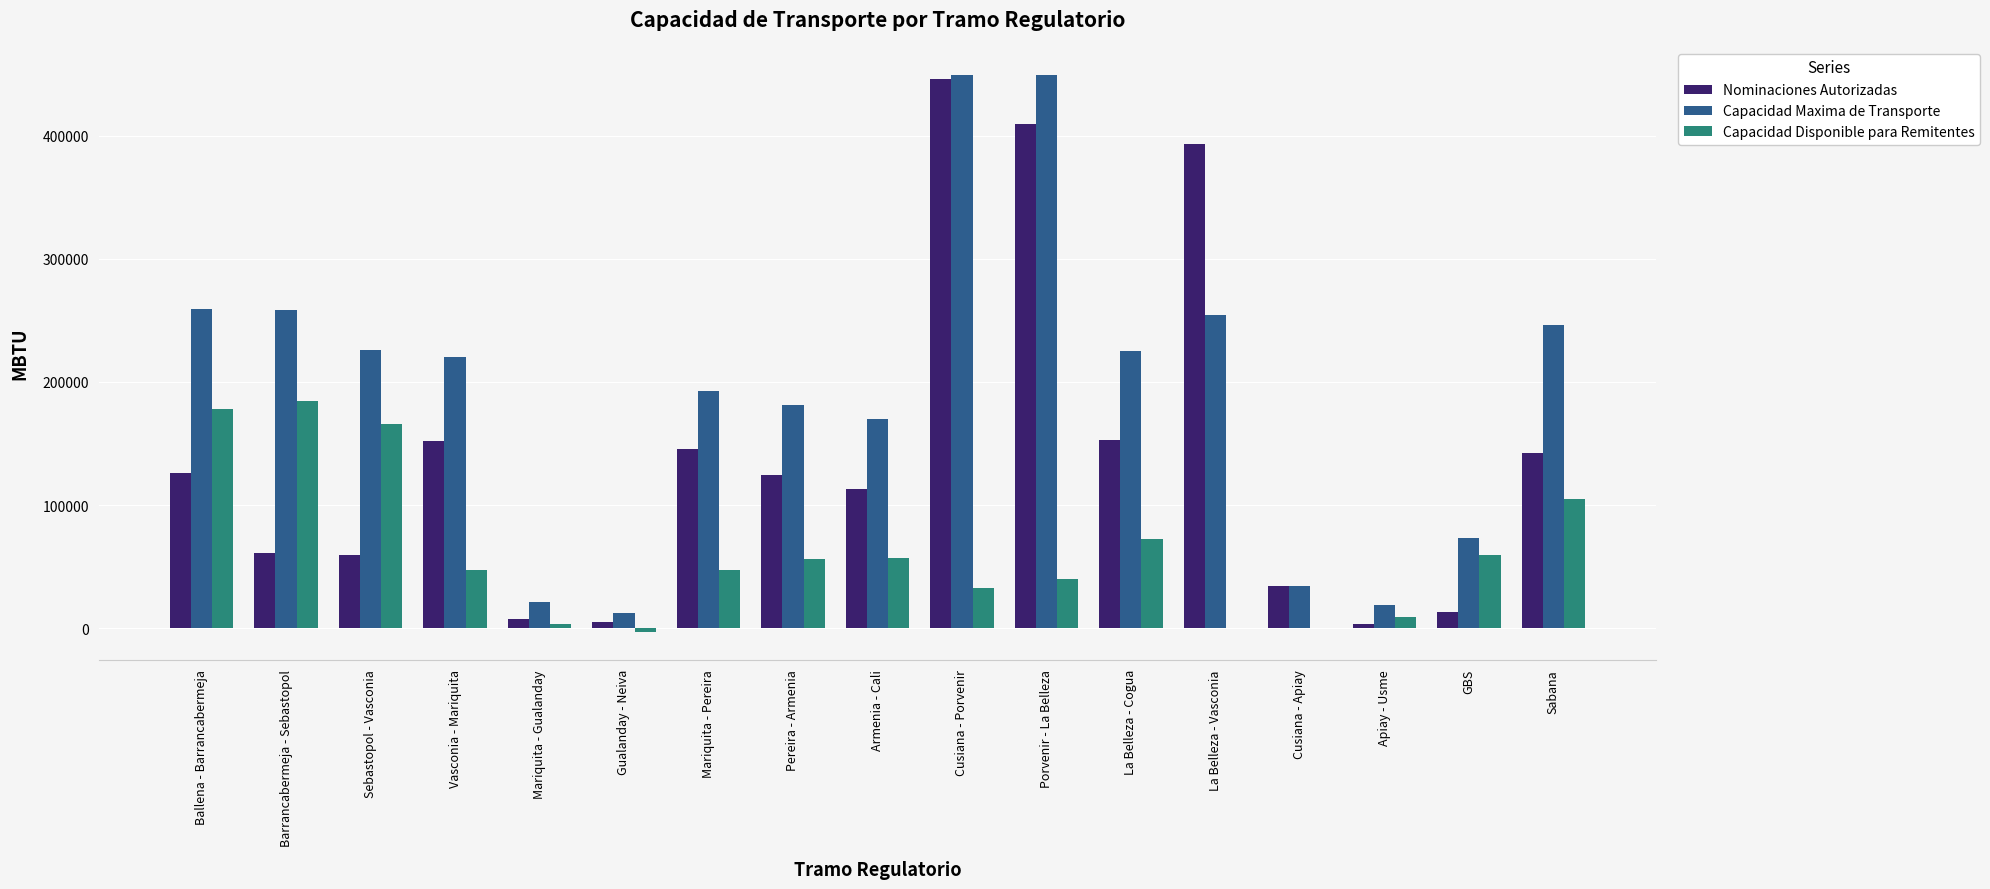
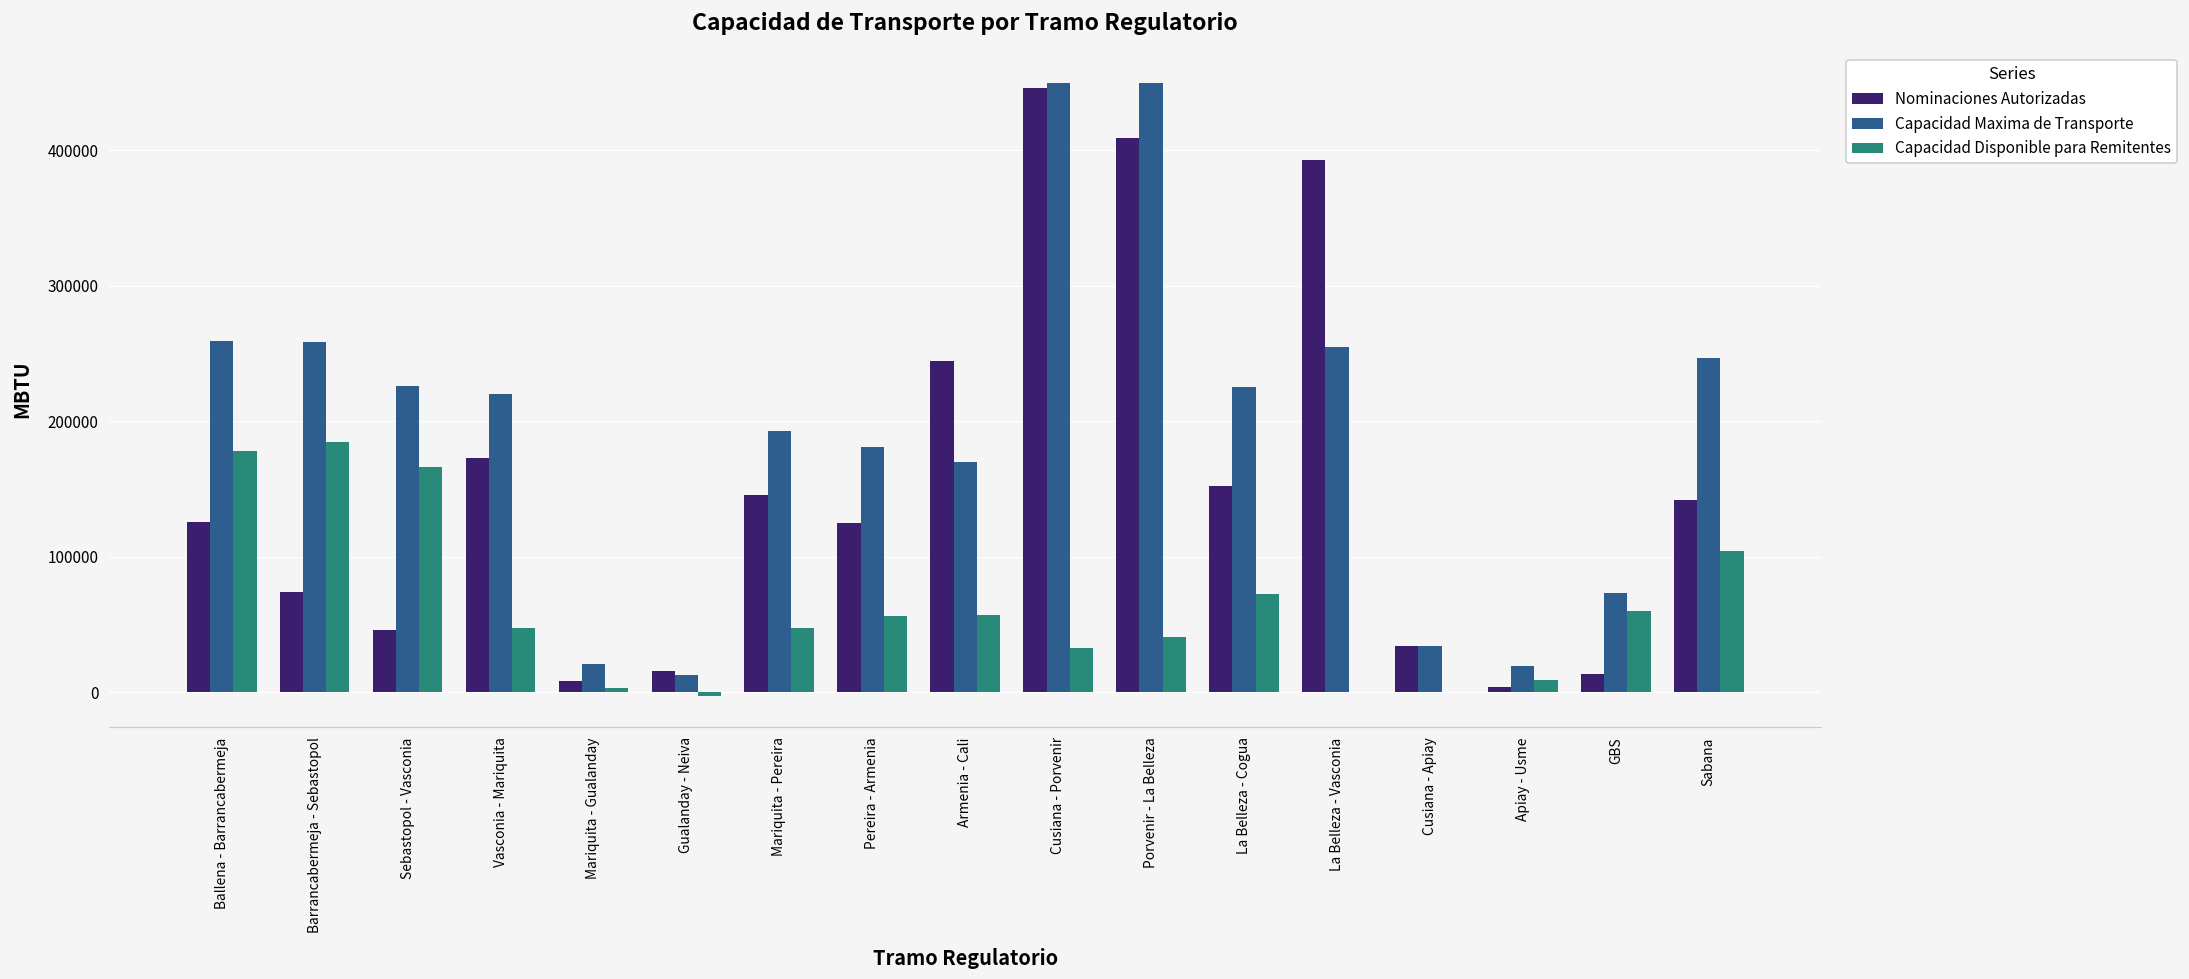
  {
    "Nominaciones Autorizadas": {
      "Ballena - Barrancabermeja": 126000,
-     "Barrancabermeja - Sebastopol": 61000,
-     "Sebastopol - Vasconia": 60000,
-     "Vasconia - Mariquita": 152000,
+     "Barrancabermeja - Sebastopol": 74000,
+     "Sebastopol - Vasconia": 46000,
+     "Vasconia - Mariquita": 173000,
      "Mariquita - Gualanday": 8000,
-     "Gualanday - Neiva": 5000,
+     "Gualanday - Neiva": 15000,
      "Mariquita - Pereira": 145000,
      "Pereira - Armenia": 125000,
-     "Armenia - Cali": 113000,
+     "Armenia - Cali": 245000,
      "Cusiana - Porvenir": 446000,
      "Porvenir - La Belleza": 409000,
      "La Belleza - Cogua": 152000,
      "La Belleza - Vasconia": 393000,
      "Cusiana - Apiay": 34000,
      "Apiay - Usme": 4000,
      "GBS": 13000,
      "Sabana": 142000
    }
  }
